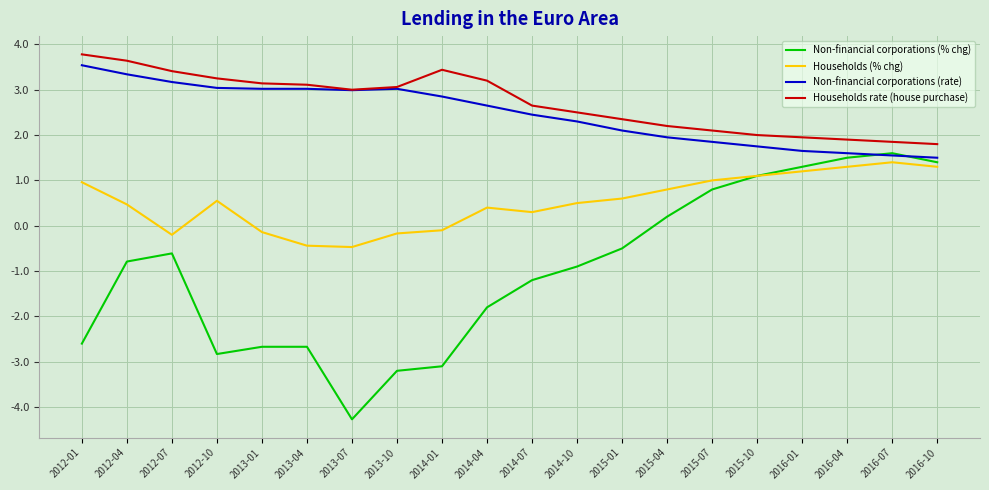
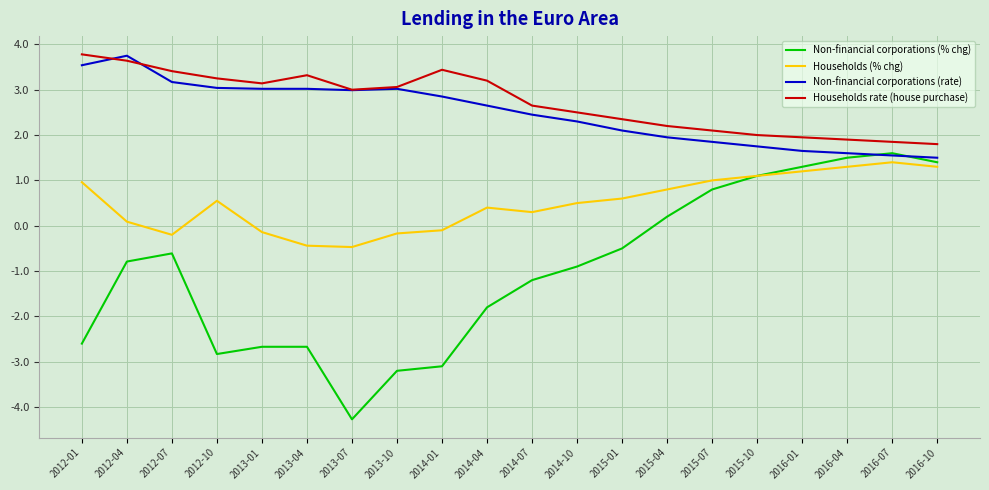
  {
    "Non-financial corporations (% chg)": {
      "2012-01": -2.6,
      "2012-04": -0.8,
      "2012-07": -0.6,
      "2012-10": -2.8,
      "2013-01": -2.7,
      "2013-04": -2.7,
      "2013-07": -4.3,
      "2013-10": -3.2,
      "2014-01": -3.1,
      "2014-04": -1.8,
      "2014-07": -1.2,
      "2014-10": -0.9,
      "2015-01": -0.5,
      "2015-04": 0.2,
      "2015-07": 0.8,
      "2016-01": 1.3,
      "2016-04": 1.5,
      "2016-10": 1.4
    },
    "Households (% chg)": {
      "2012-01": 1.0,
-     "2012-04": 0.5,
+     "2012-04": 0.1,
      "2012-07": -0.2,
      "2012-10": 0.6,
      "2013-01": -0.1,
      "2013-04": -0.4,
      "2013-07": -0.5,
      "2013-10": -0.2,
      "2014-01": -0.1,
      "2014-04": 0.4,
      "2014-07": 0.3,
      "2014-10": 0.5,
      "2015-01": 0.6,
      "2015-04": 0.8,
      "2015-07": 1.0,
      "2016-01": 1.2,
      "2016-04": 1.3,
      "2016-07": 1.4,
      "2016-10": 1.3
    },
    "Non-financial corporations (rate)": {
      "2012-01": 3.5,
-     "2012-04": 3.3,
+     "2012-04": 3.8,
      "2012-07": 3.2,
      "2012-10": 3.0,
      "2013-01": 3.0,
      "2013-04": 3.0,
      "2014-01": 2.9,
      "2014-04": 2.7,
      "2014-07": 2.5,
      "2014-10": 2.3,
      "2015-01": 2.1,
      "2015-04": 2.0,
      "2015-07": 1.9,
      "2015-10": 1.8,
      "2016-01": 1.7,
      "2016-04": 1.6,
      "2016-10": 1.5
    },
    "Households rate (house purchase)": {
      "2012-01": 3.8,
      "2012-04": 3.6,
      "2012-07": 3.4,
      "2012-10": 3.3,
      "2013-01": 3.1,
-     "2013-04": 3.1,
+     "2013-04": 3.3,
      "2014-01": 3.4,
      "2014-04": 3.2,
      "2014-07": 2.7,
      "2014-10": 2.5,
      "2015-01": 2.4,
      "2015-04": 2.2,
      "2015-07": 2.1,
      "2015-10": 2.0,
      "2016-01": 2.0,
      "2016-04": 1.9,
      "2016-07": 1.9,
      "2016-10": 1.8
    }
  }
